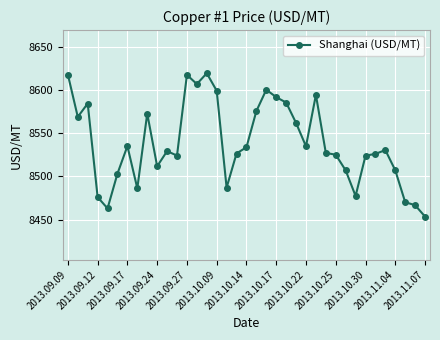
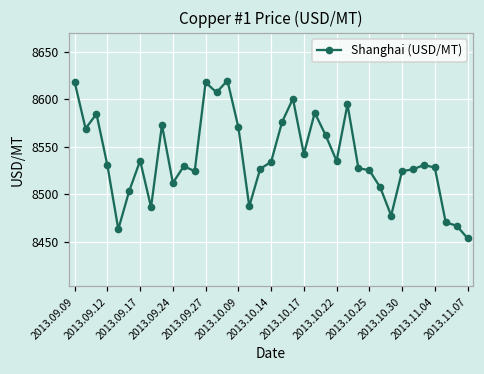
  {
    "2013.09.09": 8620,
-   "2013.09.12": 8480,
+   "2013.09.12": 8530,
    "2013.09.17": 8540,
    "2013.09.24": 8510,
    "2013.09.27": 8620,
-   "2013.10.09": 8600,
+   "2013.10.09": 8570,
    "2013.10.14": 8530,
-   "2013.10.17": 8590,
+   "2013.10.17": 8540,
    "2013.10.22": 8530,
    "2013.10.25": 8530,
    "2013.10.30": 8520,
-   "2013.11.04": 8510,
+   "2013.11.04": 8530,
    "2013.11.07": 8450
  }
